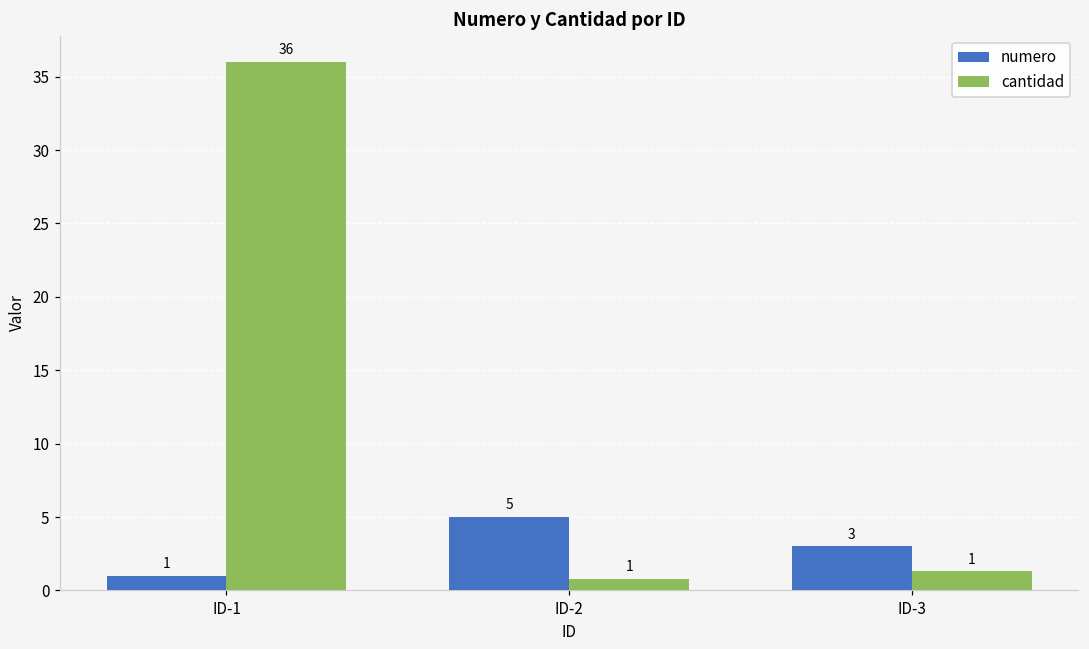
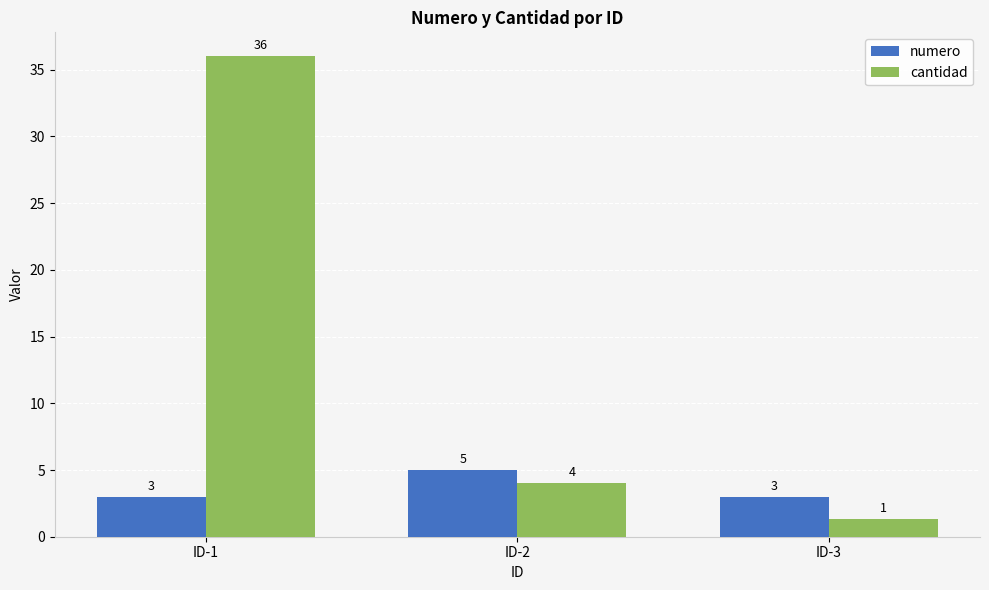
  {
    "numero": {
-     "ID-1": 1,
+     "ID-1": 3,
      "ID-2": 5,
      "ID-3": 3
    },
    "cantidad": {
      "ID-1": 36,
-     "ID-2": 1,
+     "ID-2": 4,
      "ID-3": 1
    }
  }
